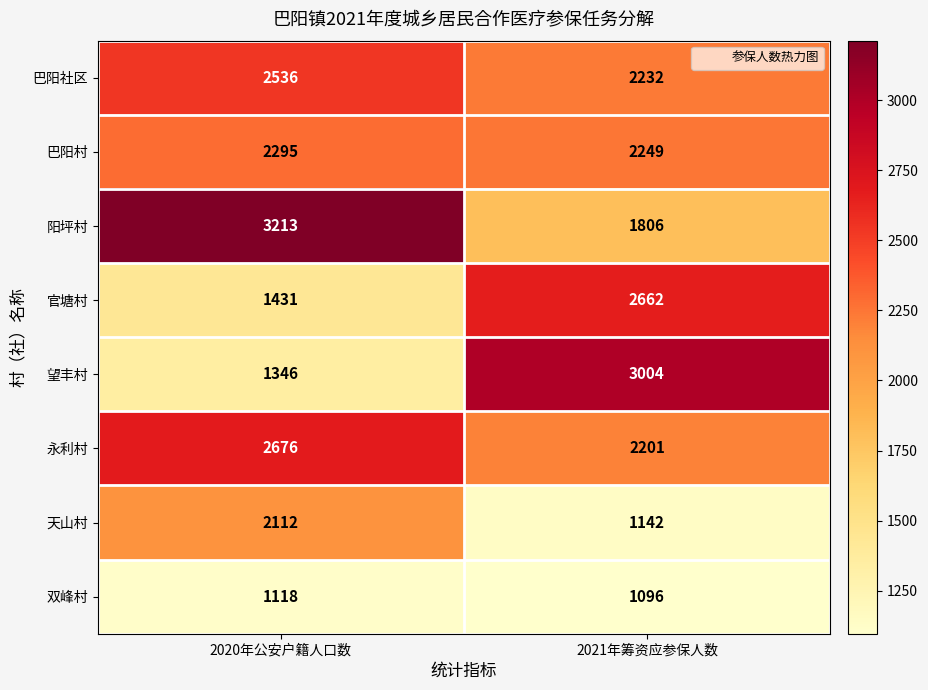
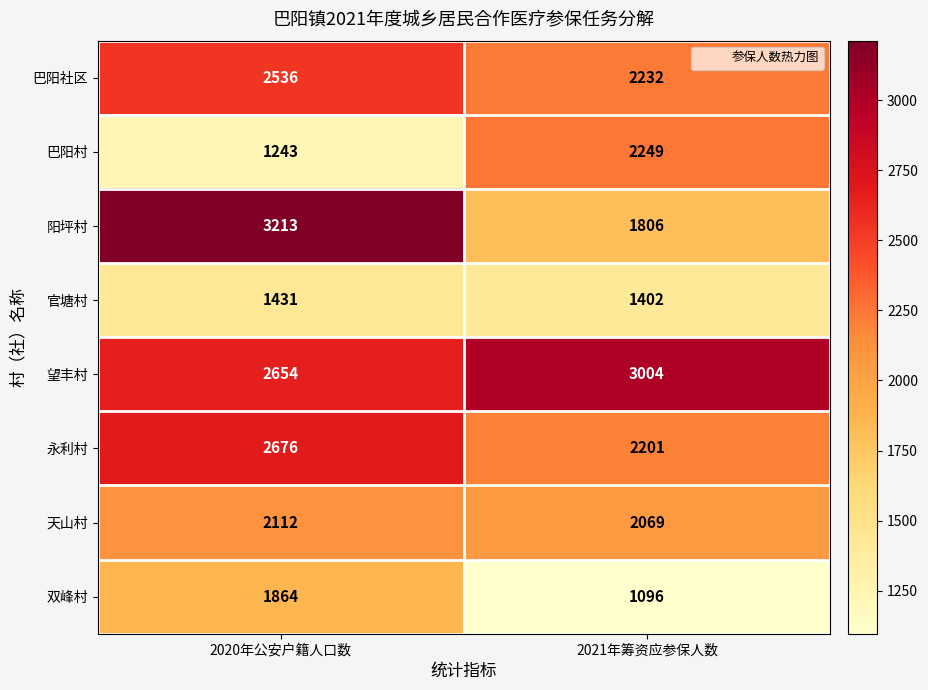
  {
    "巴阳社区": {
      "2020年公安户籍人口数": 2536,
      "2021年筹资应参保人数": 2232
    },
    "巴阳村": {
-     "2020年公安户籍人口数": 2295,
+     "2020年公安户籍人口数": 1243,
      "2021年筹资应参保人数": 2249
    },
    "阳坪村": {
      "2020年公安户籍人口数": 3213,
      "2021年筹资应参保人数": 1806
    },
    "官塘村": {
      "2020年公安户籍人口数": 1431,
-     "2021年筹资应参保人数": 2662
+     "2021年筹资应参保人数": 1402
    },
    "望丰村": {
-     "2020年公安户籍人口数": 1346,
+     "2020年公安户籍人口数": 2654,
      "2021年筹资应参保人数": 3004
    },
    "永利村": {
      "2020年公安户籍人口数": 2676,
      "2021年筹资应参保人数": 2201
    },
    "天山村": {
      "2020年公安户籍人口数": 2112,
-     "2021年筹资应参保人数": 1142
+     "2021年筹资应参保人数": 2069
    },
    "双峰村": {
-     "2020年公安户籍人口数": 1118,
+     "2020年公安户籍人口数": 1864,
      "2021年筹资应参保人数": 1096
    }
  }
